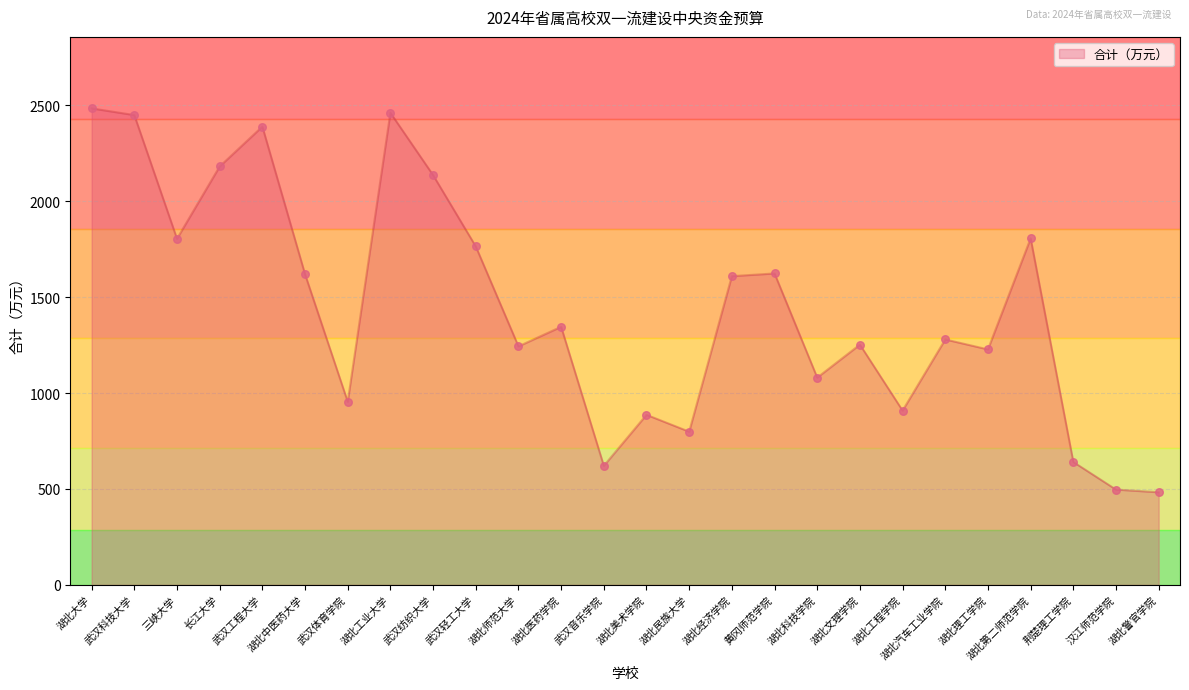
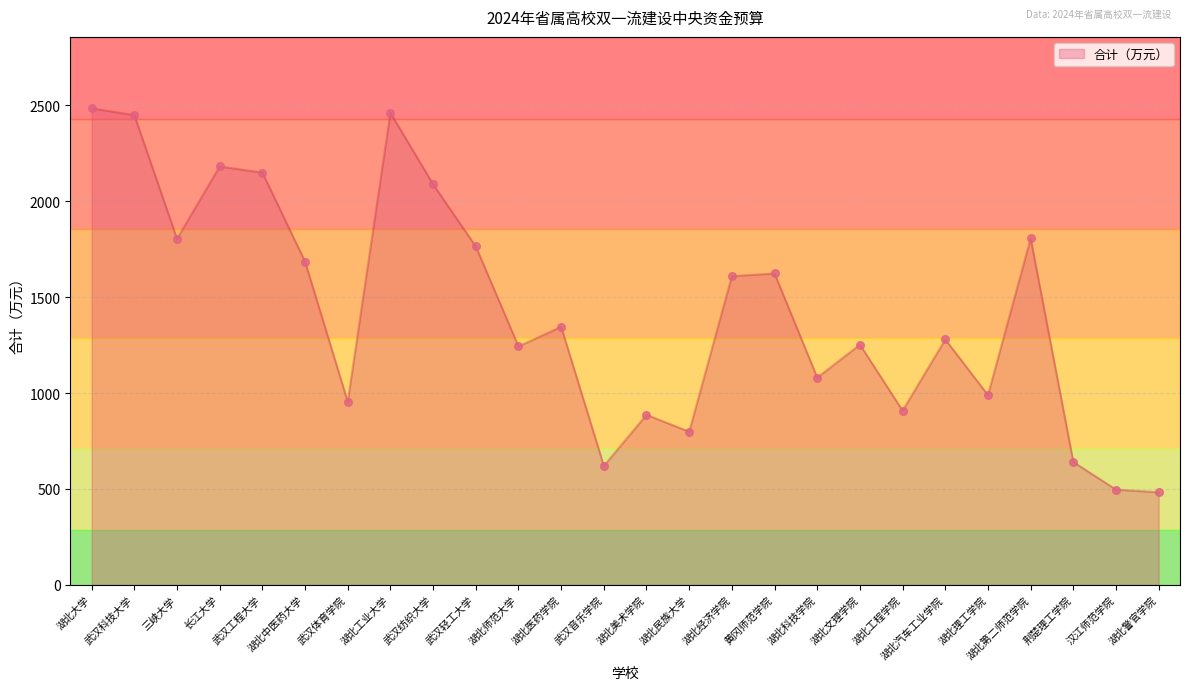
  {
    "湖北大学": 2490,
    "武汉科技大学": 2450,
    "三峡大学": 1810,
    "长江大学": 2180,
-   "武汉工程大学": 2390,
-   "湖北中医药大学": 1620,
+   "武汉工程大学": 2150,
+   "湖北中医药大学": 1690,
    "武汉体育学院": 960,
    "湖北工业大学": 2460,
-   "武汉纺织大学": 2140,
+   "武汉纺织大学": 2090,
    "武汉轻工大学": 1770,
    "湖北师范大学": 1240,
    "湖北医药学院": 1350,
    "武汉音乐学院": 620,
    "湖北美术学院": 890,
    "湖北民族大学": 800,
    "湖北经济学院": 1610,
    "黄冈师范学院": 1620,
    "湖北科技学院": 1080,
    "湖北文理学院": 1250,
    "湖北工程学院": 910,
    "湖北汽车工业学院": 1280,
-   "湖北理工学院": 1230,
+   "湖北理工学院": 990,
    "湖北第二师范学院": 1810,
    "荆楚理工学院": 640,
    "汉江师范学院": 500,
    "湖北警官学院": 480
  }
